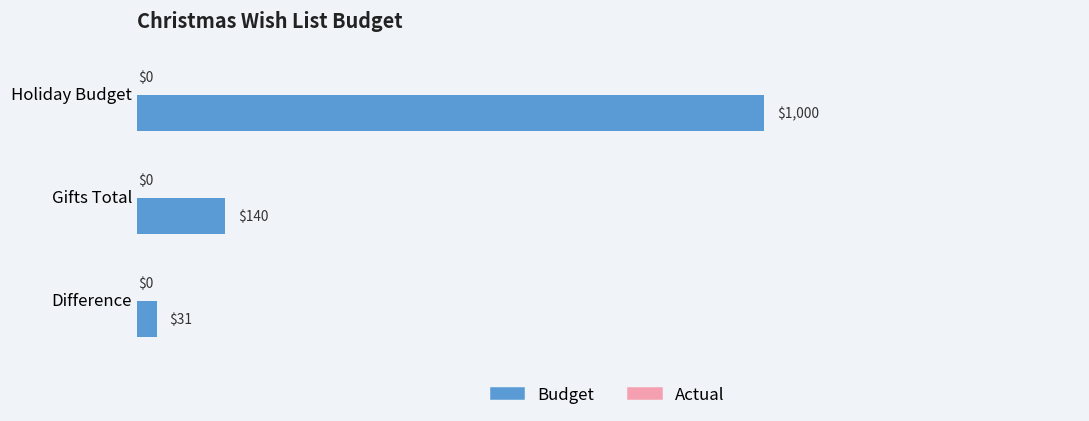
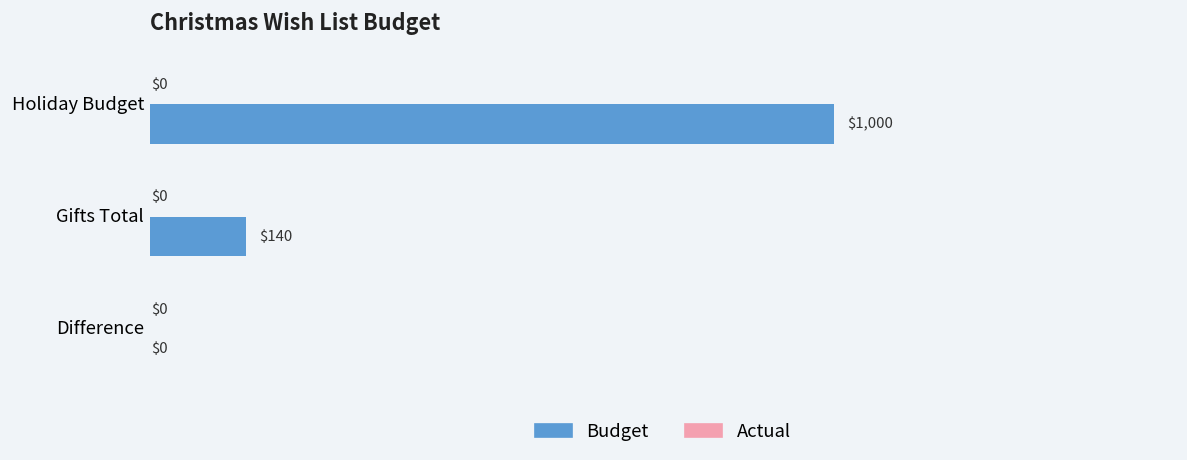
  {
    "Budget": {
      "Holiday Budget": "$1,000",
      "Gifts Total": "$140",
-     "Difference": "$31"
+     "Difference": "$0"
    },
    "Actual": {
      "Holiday Budget": "$0",
      "Gifts Total": "$0",
      "Difference": "$0"
    }
  }
